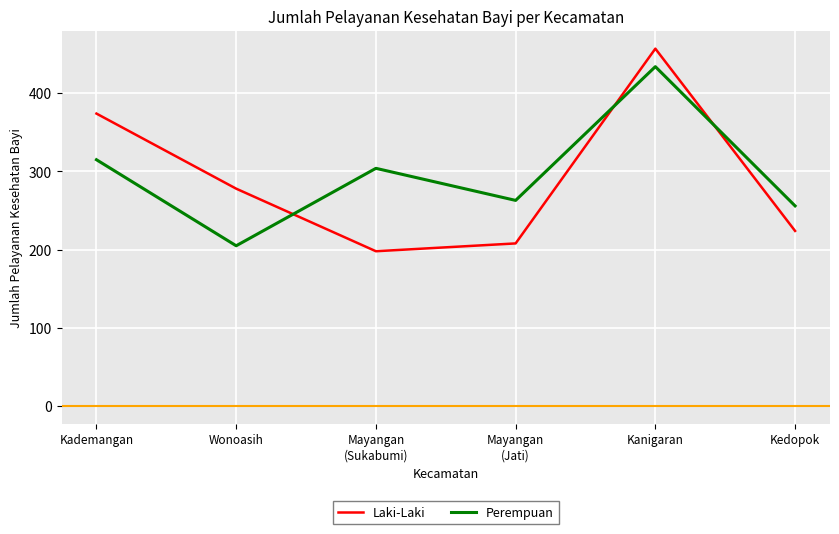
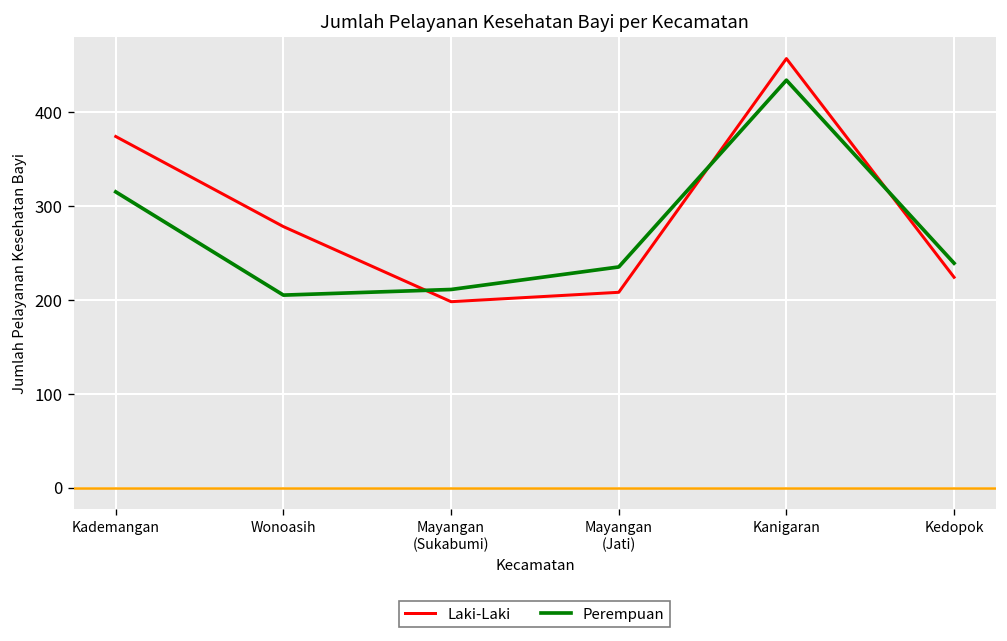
  {
    "Laki-Laki": {
      "Kademangan": 370,
      "Wonoasih": 280,
      "Mayangan (Sukabumi)": 200,
      "Mayangan (Jati)": 210,
      "Kanigaran": 460,
      "Kedopok": 220
    },
    "Perempuan": {
      "Kademangan": 320,
      "Wonoasih": 210,
-     "Mayangan (Sukabumi)": 300,
-     "Mayangan (Jati)": 260,
+     "Mayangan (Sukabumi)": 210,
+     "Mayangan (Jati)": 240,
      "Kanigaran": 430,
-     "Kedopok": 260
+     "Kedopok": 240
    }
  }
